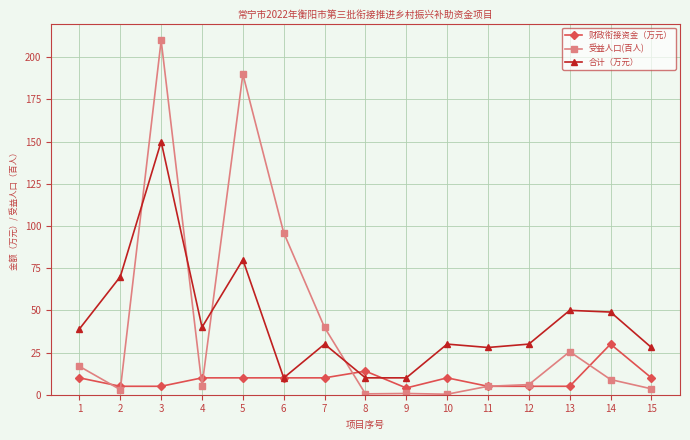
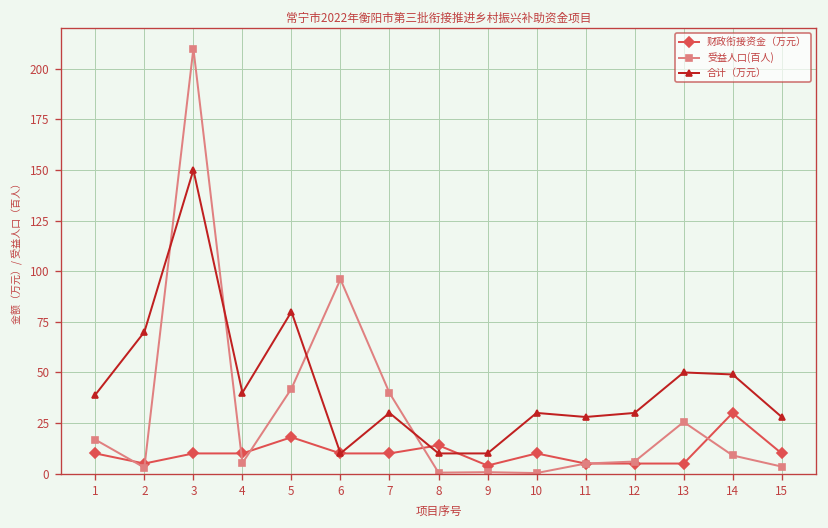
  {
    "财政衔接资金（万元）": {
      "1": 10,
      "2": 5,
-     "3": 5,
+     "3": 10,
      "4": 10,
-     "5": 10,
+     "5": 18,
      "7": 10,
      "8": 14,
      "9": 4,
      "10": 10,
      "13": 5,
      "14": 30,
      "15": 10
    },
    "受益人口(百人)": {
      "1": 17,
      "2": 3,
      "3": 210,
      "4": 5,
-     "5": 190,
+     "5": 42,
      "6": 96,
      "7": 40,
      "8": 1,
      "9": 1,
      "10": 0,
      "13": 26,
      "14": 9,
      "15": 4
    },
    "合计（万元）": {
      "1": 39,
      "2": 70,
      "3": 150,
      "4": 40,
      "5": 80,
      "7": 30,
      "8": 10,
      "9": 10,
      "10": 30,
      "11": 28,
      "12": 30,
      "13": 50,
      "14": 49,
      "15": 28
    }
  }
